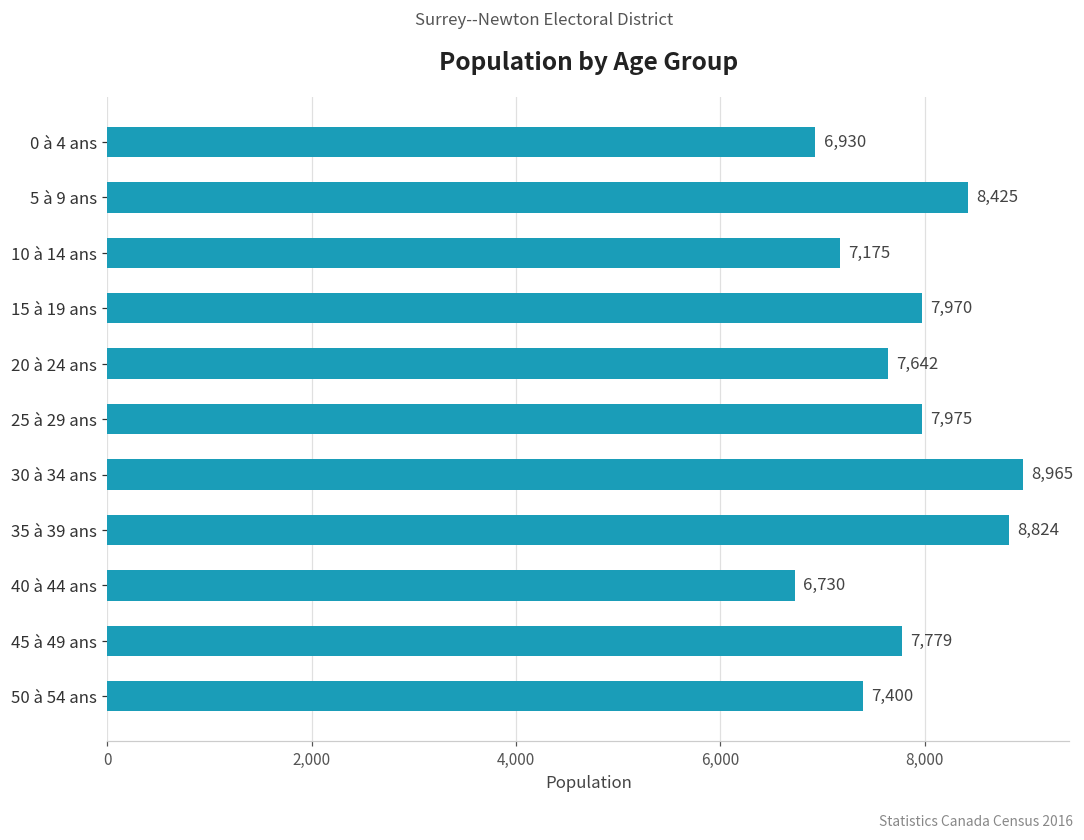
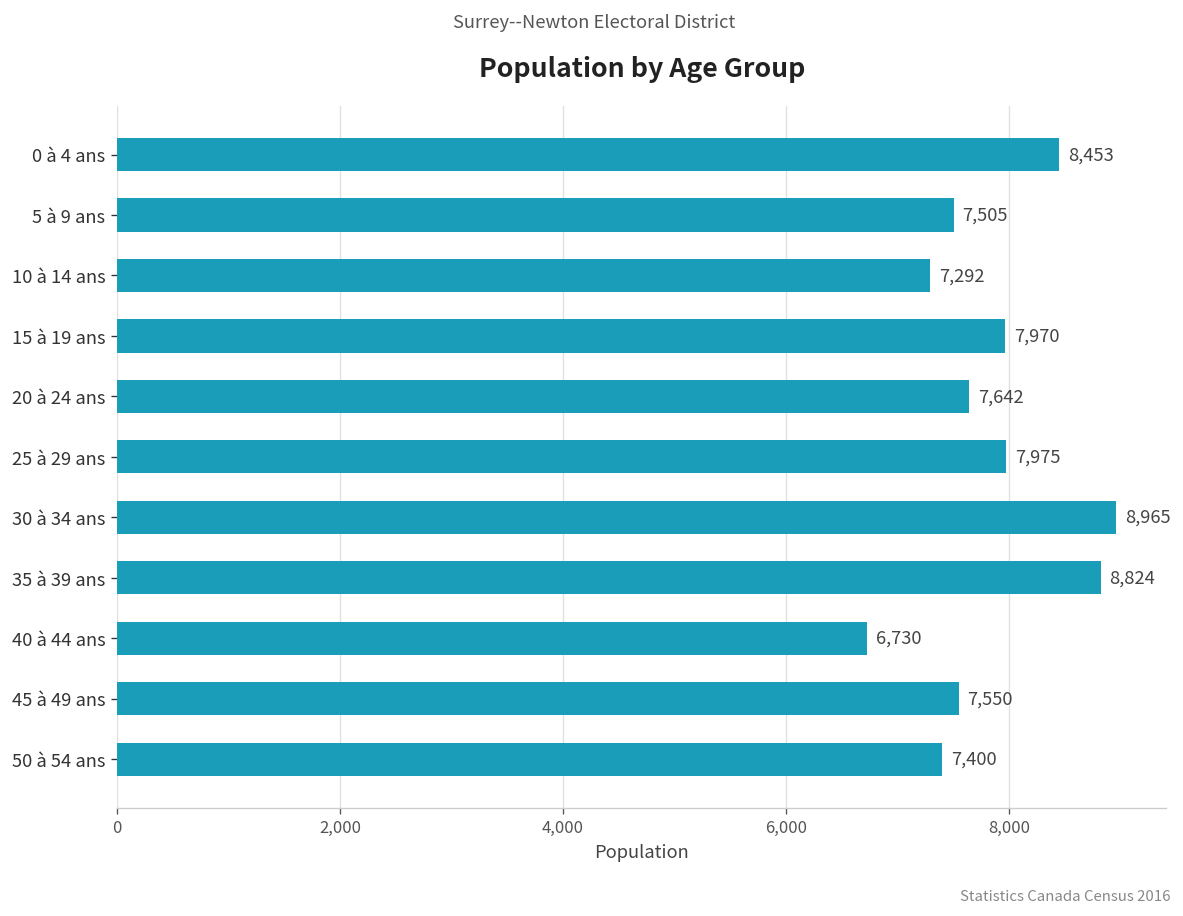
  {
-   "0 à 4 ans": "6,930",
-   "5 à 9 ans": "8,425",
-   "10 à 14 ans": "7,175",
+   "0 à 4 ans": "8,453",
+   "5 à 9 ans": "7,505",
+   "10 à 14 ans": "7,292",
    "15 à 19 ans": "7,970",
    "20 à 24 ans": "7,642",
    "25 à 29 ans": "7,975",
    "30 à 34 ans": "8,965",
    "35 à 39 ans": "8,824",
    "40 à 44 ans": "6,730",
-   "45 à 49 ans": "7,779",
+   "45 à 49 ans": "7,550",
    "50 à 54 ans": "7,400"
  }
